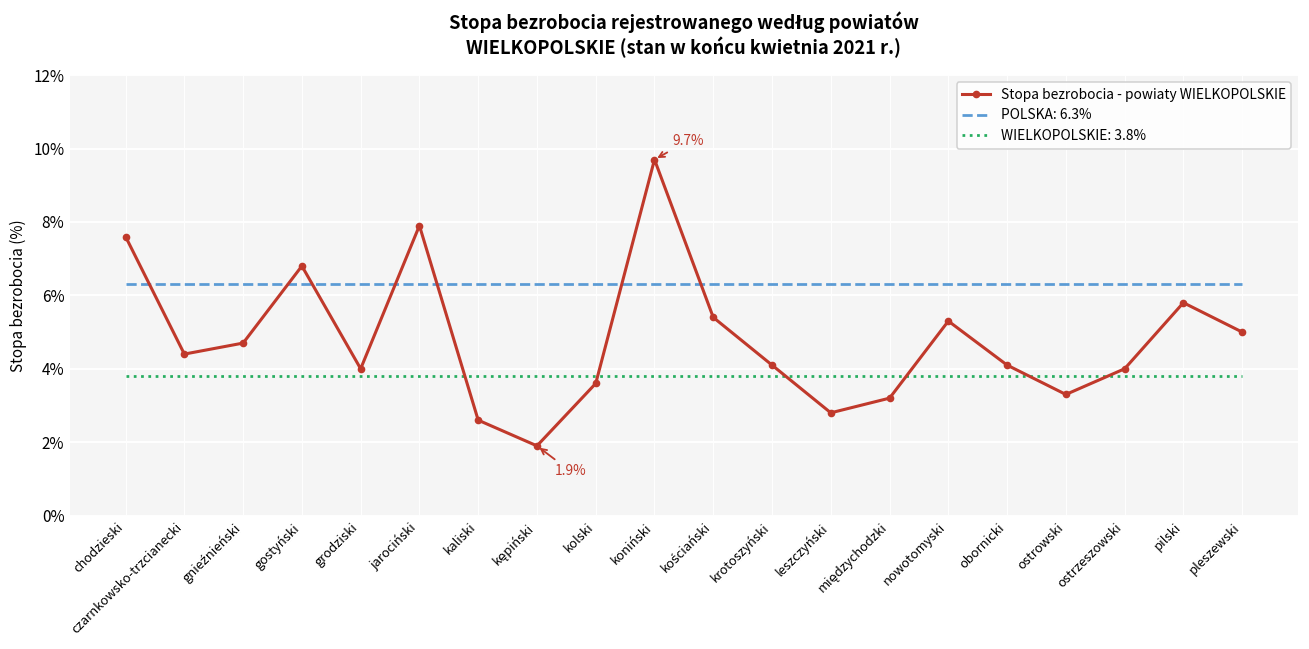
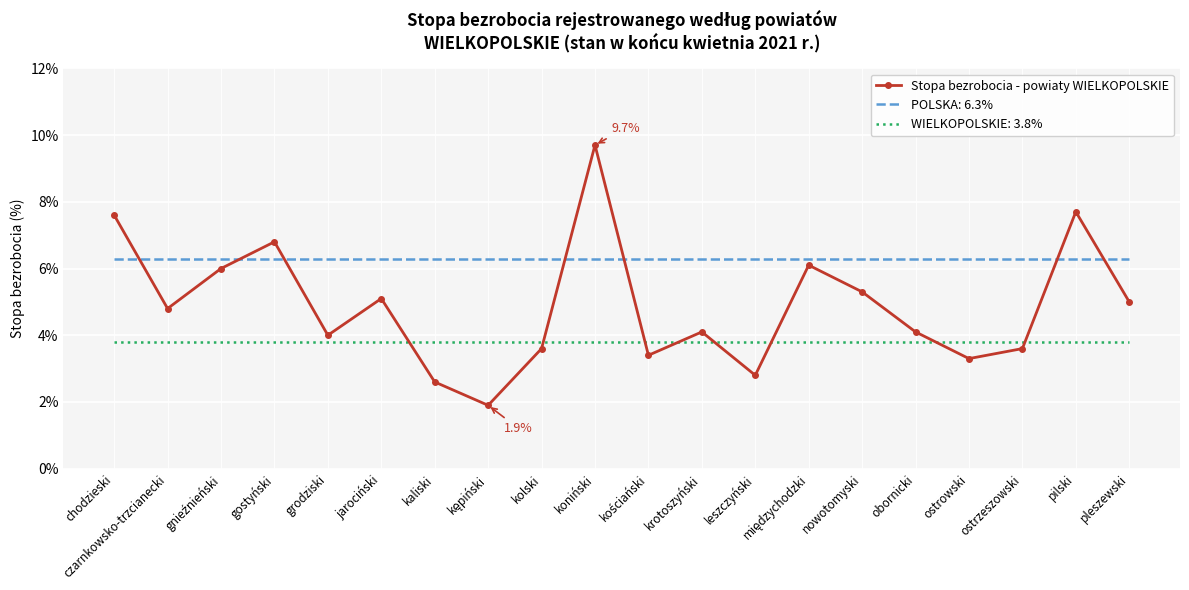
  {
    "Stopa bezrobocia - powiaty WIELKOPOLSKIE": {
      "chodzieski": "7.6%",
-     "czarnkowsko-trzcianecki": "4.4%",
-     "gnieźnieński": "4.7%",
+     "czarnkowsko-trzcianecki": "4.8%",
+     "gnieźnieński": "6.0%",
      "gostyński": "6.8%",
      "grodziski": "4.0%",
-     "jarociński": "7.9%",
+     "jarociński": "5.1%",
      "kaliski": "2.6%",
      "kolski": "3.6%",
-     "kościański": "5.4%",
+     "kościański": "3.4%",
      "krotoszyński": "4.1%",
      "leszczyński": "2.8%",
-     "międzychodzki": "3.2%",
+     "międzychodzki": "6.1%",
      "nowotomyski": "5.3%",
      "obornicki": "4.1%",
      "ostrowski": "3.3%",
-     "ostrzeszowski": "4.0%",
-     "pilski": "5.8%",
+     "ostrzeszowski": "3.6%",
+     "pilski": "7.7%",
      "pleszewski": "5.0%"
    },
    "POLSKA: 6.3%": {
      "chodzieski": "6.3%",
      "czarnkowsko-trzcianecki": "6.3%",
      "gnieźnieński": "6.3%",
      "gostyński": "6.3%",
      "grodziski": "6.3%",
      "jarociński": "6.3%",
      "kaliski": "6.3%",
      "kępiński": "6.3%",
      "kolski": "6.3%",
      "koniński": "6.3%",
      "kościański": "6.3%",
      "krotoszyński": "6.3%",
      "leszczyński": "6.3%",
      "międzychodzki": "6.3%",
      "nowotomyski": "6.3%",
      "obornicki": "6.3%",
      "ostrowski": "6.3%",
      "ostrzeszowski": "6.3%",
      "pilski": "6.3%",
      "pleszewski": "6.3%"
    },
    "WIELKOPOLSKIE: 3.8%": {
      "chodzieski": "3.8%",
      "czarnkowsko-trzcianecki": "3.8%",
      "gnieźnieński": "3.8%",
      "gostyński": "3.8%",
      "grodziski": "3.8%",
      "jarociński": "3.8%",
      "kaliski": "3.8%",
      "kępiński": "3.8%",
      "kolski": "3.8%",
      "koniński": "3.8%",
      "kościański": "3.8%",
      "krotoszyński": "3.8%",
      "leszczyński": "3.8%",
      "międzychodzki": "3.8%",
      "nowotomyski": "3.8%",
      "obornicki": "3.8%",
      "ostrowski": "3.8%",
      "ostrzeszowski": "3.8%",
      "pilski": "3.8%",
      "pleszewski": "3.8%"
    }
  }
